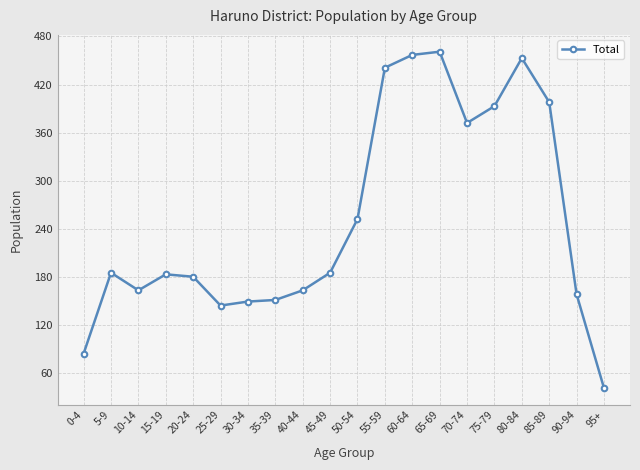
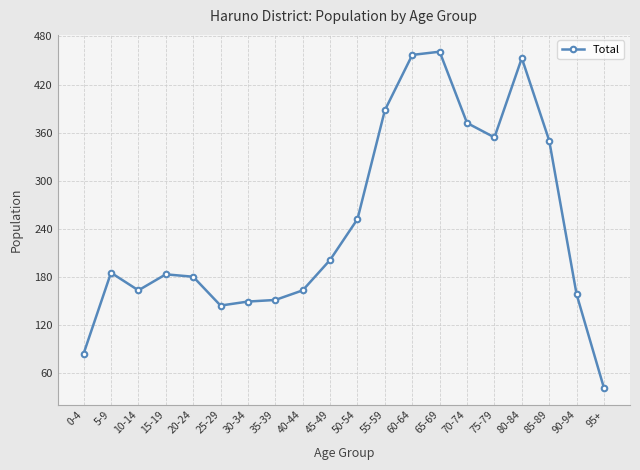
  {
    "0-4": 80,
    "5-9": 190,
    "10-14": 160,
    "15-19": 180,
    "20-24": 180,
    "25-29": 140,
    "30-34": 150,
    "35-39": 150,
    "40-44": 160,
-   "45-49": 190,
+   "45-49": 200,
    "50-54": 250,
-   "55-59": 440,
+   "55-59": 390,
    "60-64": 460,
    "65-69": 460,
    "70-74": 370,
-   "75-79": 390,
+   "75-79": 350,
    "80-84": 450,
-   "85-89": 400,
+   "85-89": 350,
    "90-94": 160,
    "95+": 40
  }
